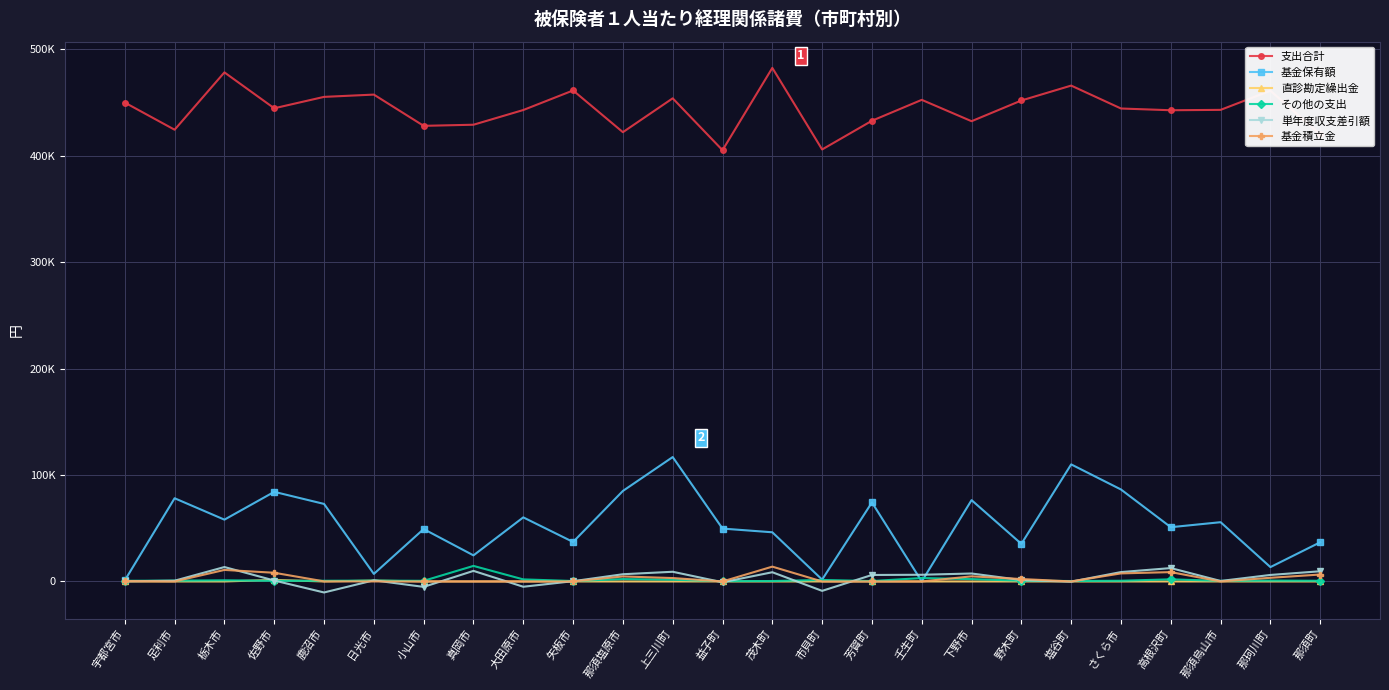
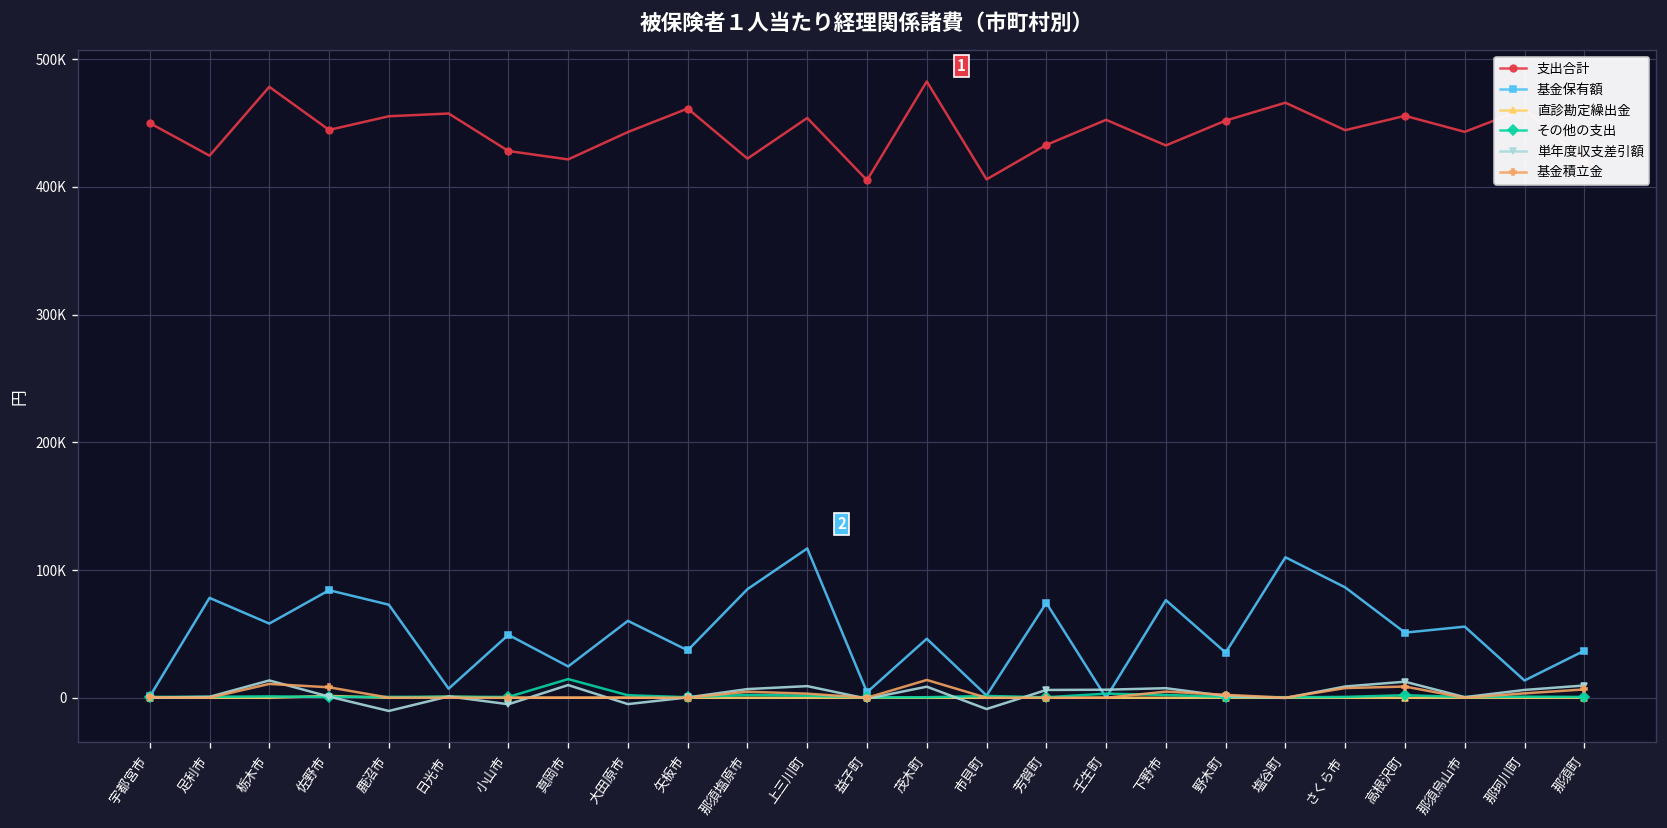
  {
    "支出合計": {
      "宇都宮市": 450000,
      "足利市": 424000,
      "栃木市": 478000,
      "佐野市": 445000,
      "鹿沼市": 455000,
      "日光市": 457000,
      "小山市": 428000,
-     "真岡市": 429000,
+     "真岡市": 421000,
      "大田原市": 443000,
      "矢板市": 461000,
      "那須塩原市": 422000,
      "上三川町": 454000,
      "益子町": 405000,
      "茂木町": 483000,
      "市貝町": 406000,
      "芳賀町": 433000,
      "壬生町": 452000,
      "下野市": 432000,
      "野木町": 452000,
      "塩谷町": 466000,
      "さくら市": 444000,
-     "高根沢町": 443000,
+     "高根沢町": 456000,
      "那須烏山市": 443000
    },
    "基金保有額": {
      "足利市": 78000,
      "栃木市": 58000,
      "佐野市": 84000,
      "鹿沼市": 73000,
      "日光市": 7000,
      "小山市": 49000,
      "真岡市": 25000,
      "大田原市": 60000,
      "矢板市": 37000,
      "那須塩原市": 85000,
      "上三川町": 117000,
-     "益子町": 50000,
+     "益子町": 4000,
      "茂木町": 46000,
      "芳賀町": 74000,
      "下野市": 76000,
      "野木町": 35000,
      "塩谷町": 110000,
      "さくら市": 86000,
      "高根沢町": 51000,
      "那須烏山市": 56000,
      "那珂川町": 14000,
      "那須町": 37000
    },
    "その他の支出": {
      "真岡市": 15000,
      "壬生町": 3000
    },
    "単年度収支差引額": {
      "栃木市": 14000,
      "鹿沼市": -10000,
      "小山市": -5000,
      "真岡市": 10000,
      "大田原市": -5000,
      "上三川町": 9000,
      "茂木町": 9000,
      "市貝町": -9000,
      "芳賀町": 6000,
      "壬生町": 6000,
      "下野市": 7000,
      "高根沢町": 13000,
      "那珂川町": 6000,
      "那須町": 10000
    }
  }
